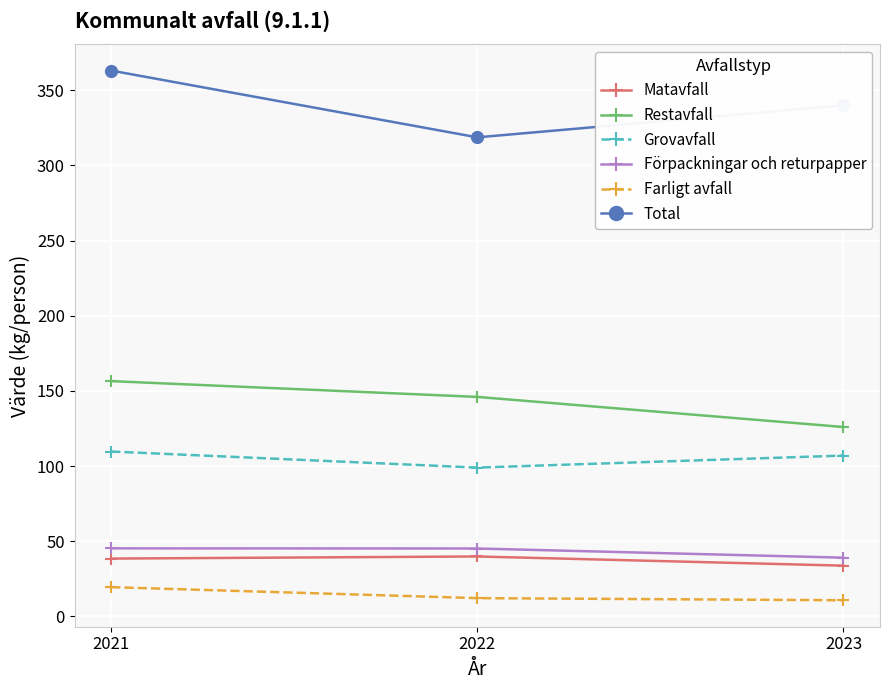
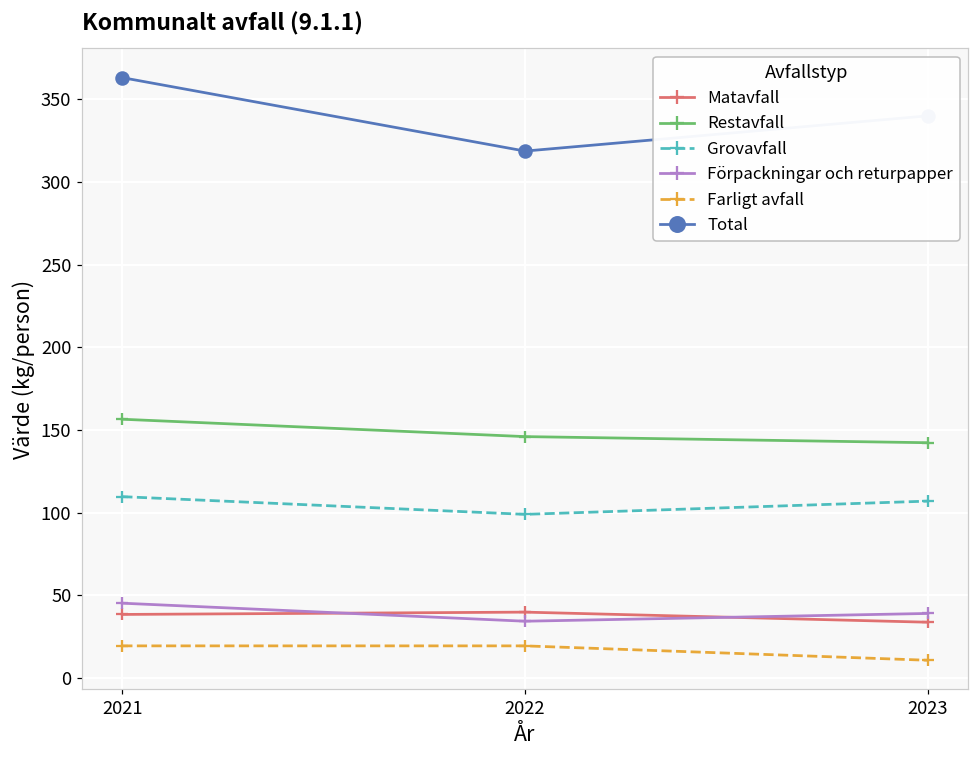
  {
    "Matavfall": {
      "2021": 39,
      "2022": 40,
      "2023": 34
    },
    "Restavfall": {
      "2021": 157,
      "2022": 146,
-     "2023": 126
+     "2023": 142
    },
    "Grovavfall": {
      "2021": 110,
      "2022": 99,
      "2023": 107
    },
    "Förpackningar och returpapper": {
      "2021": 45,
-     "2022": 45,
+     "2022": 34,
      "2023": 39
    },
    "Farligt avfall": {
      "2021": 20,
-     "2022": 12,
+     "2022": 20,
      "2023": 11
    },
    "Total": {
      "2021": 363,
      "2022": 319
    }
  }
